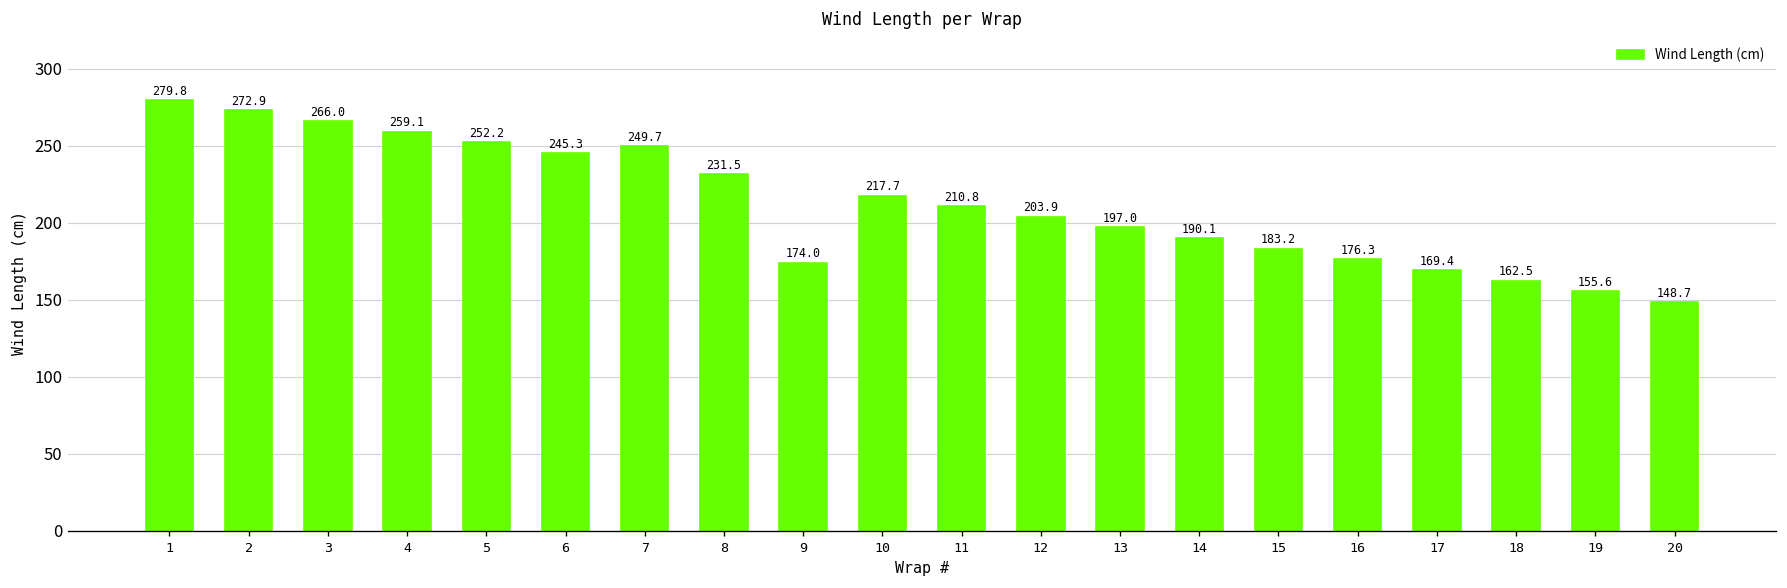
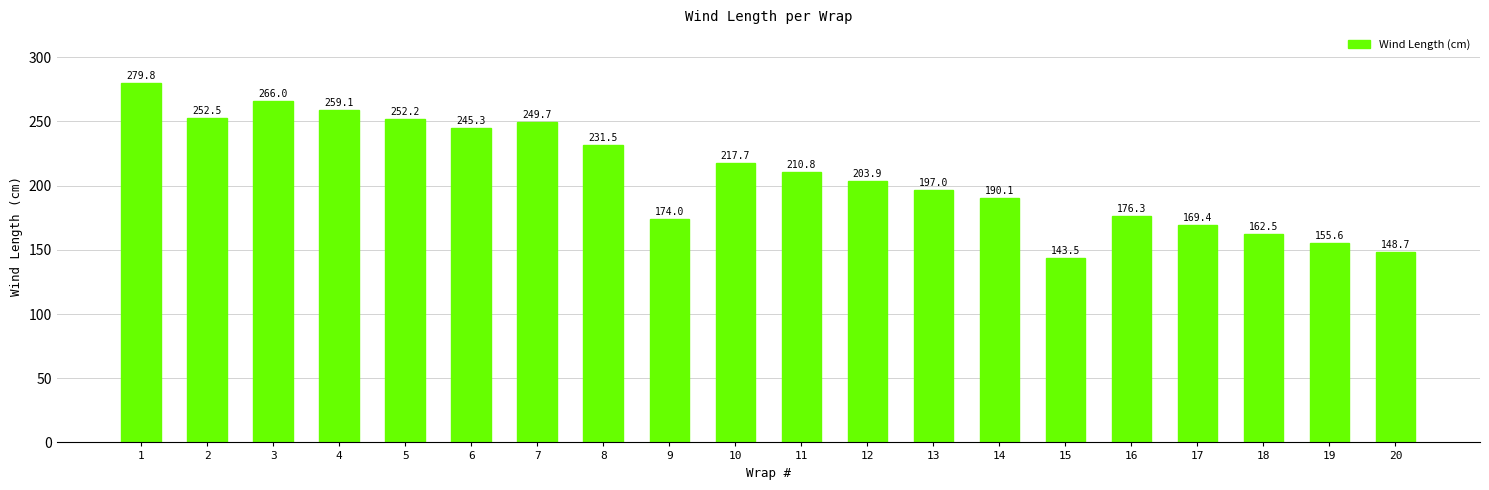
  {
    "1": 279.8,
-   "2": 272.9,
+   "2": 252.5,
    "3": 266.0,
    "4": 259.1,
    "5": 252.2,
    "6": 245.3,
    "7": 249.7,
    "8": 231.5,
    "9": 174.0,
    "10": 217.7,
    "11": 210.8,
    "12": 203.9,
    "13": 197.0,
    "14": 190.1,
-   "15": 183.2,
+   "15": 143.5,
    "16": 176.3,
    "17": 169.4,
    "18": 162.5,
    "19": 155.6,
    "20": 148.7
  }
